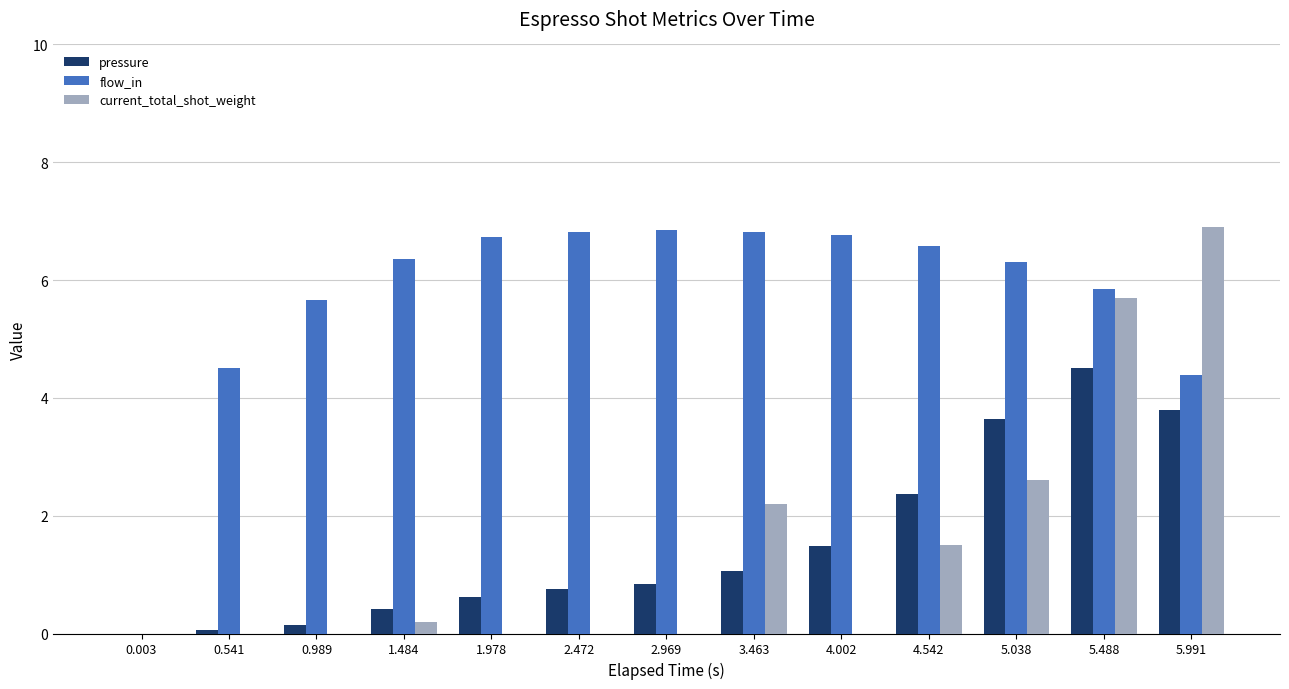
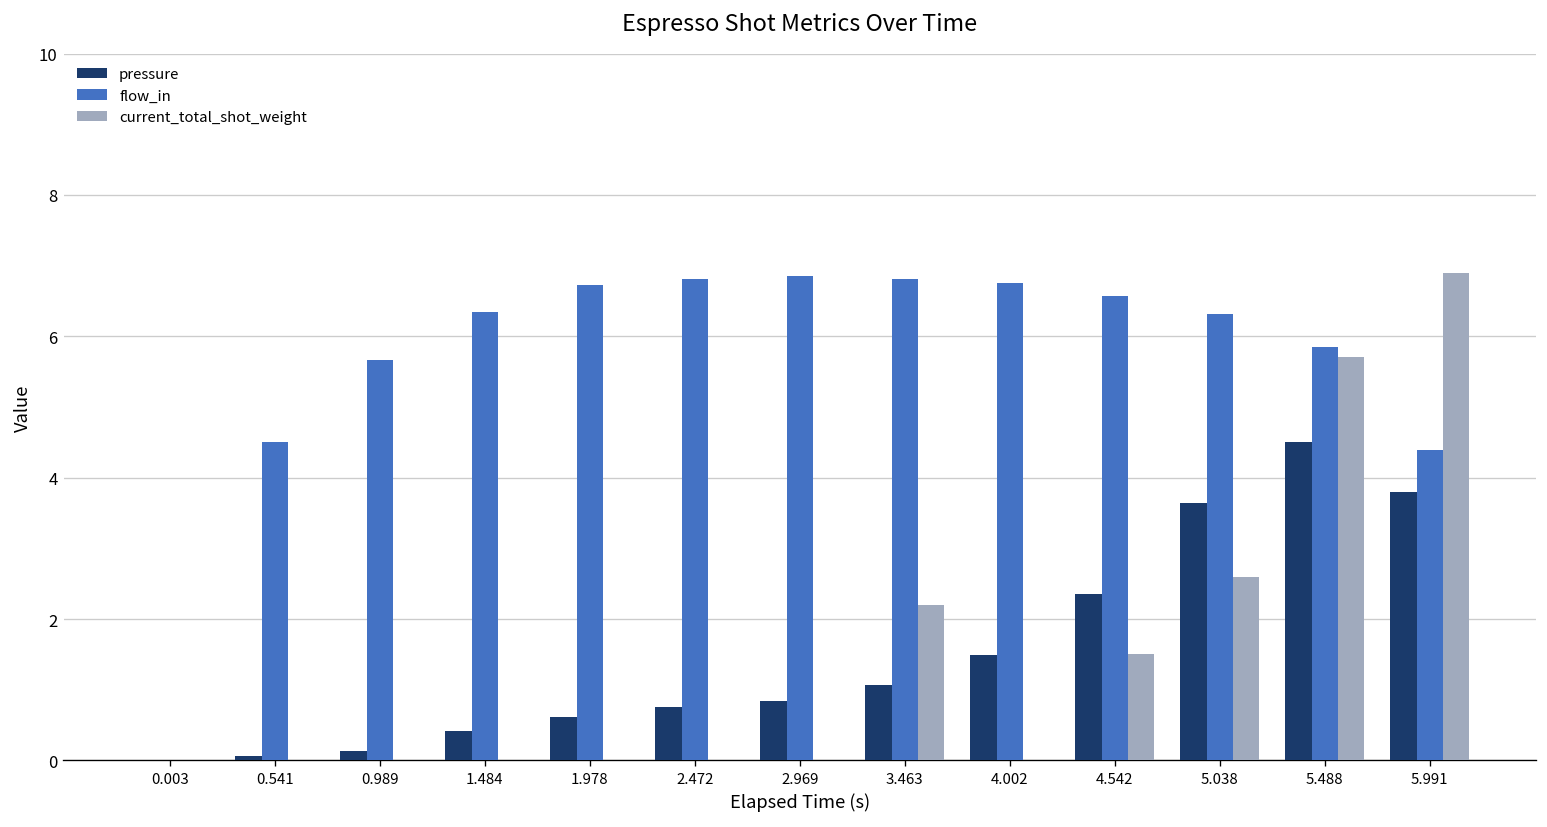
  {
    "pressure": {
      "0.003": 0.0,
      "0.541": 0.1,
      "0.989": 0.1,
      "1.484": 0.4,
      "1.978": 0.6,
      "2.472": 0.8,
      "2.969": 0.8,
      "3.463": 1.1,
      "4.002": 1.5,
      "4.542": 2.4,
      "5.038": 3.6,
      "5.488": 4.5,
      "5.991": 3.8
    },
    "flow_in": {
      "0.003": 0.0,
      "0.541": 4.5,
      "0.989": 5.7,
      "1.484": 6.4,
      "1.978": 6.7,
      "2.472": 6.8,
      "2.969": 6.9,
      "3.463": 6.8,
      "4.002": 6.8,
      "4.542": 6.6,
      "5.038": 6.3,
      "5.488": 5.9,
      "5.991": 4.4
    },
    "current_total_shot_weight": {
      "0.003": 0.0,
      "0.541": 0.0,
      "0.989": 0.0,
-     "1.484": 0.2,
+     "1.484": 0.0,
      "1.978": 0.0,
      "2.472": 0.0,
      "2.969": 0.0,
      "3.463": 2.2,
      "4.002": 0.0,
      "4.542": 1.5,
      "5.038": 2.6,
      "5.488": 5.7,
      "5.991": 6.9
    }
  }
